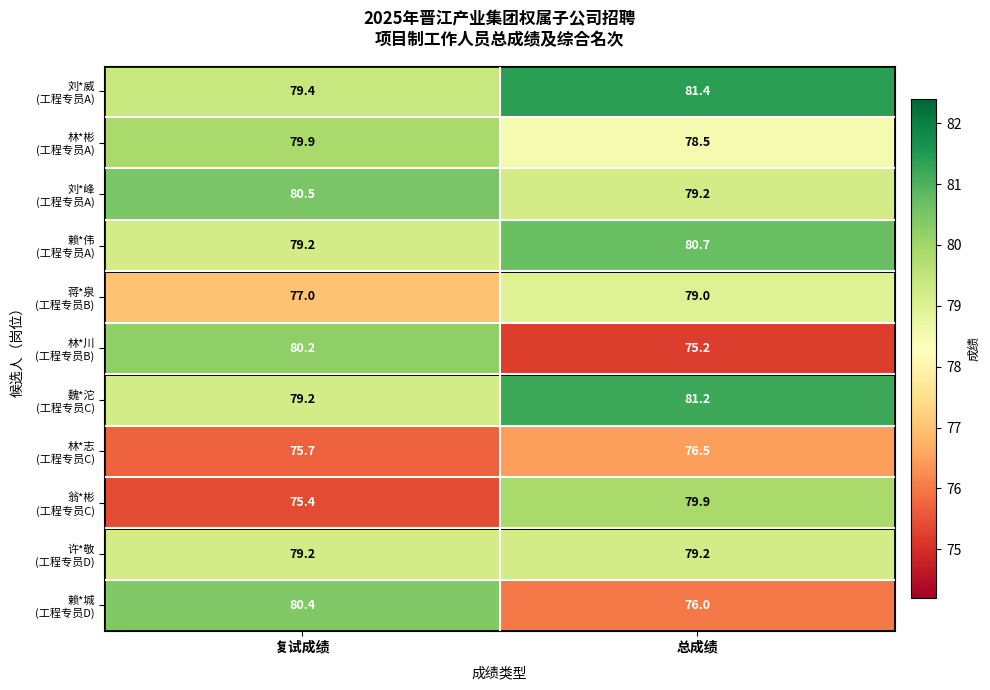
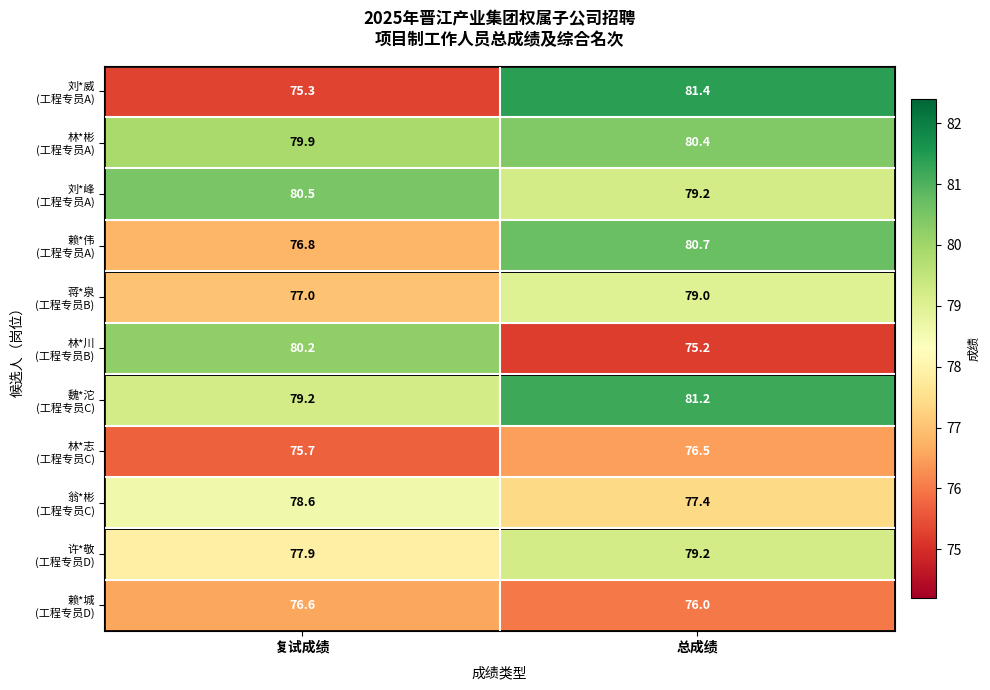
  {
    "刘*威 (工程专员A)": {
-     "复试成绩": 79.4,
+     "复试成绩": 75.3,
      "总成绩": 81.4
    },
    "林*彬 (工程专员A)": {
      "复试成绩": 79.9,
-     "总成绩": 78.5
+     "总成绩": 80.4
    },
    "刘*峰 (工程专员A)": {
      "复试成绩": 80.5,
      "总成绩": 79.2
    },
    "赖*伟 (工程专员A)": {
-     "复试成绩": 79.2,
+     "复试成绩": 76.8,
      "总成绩": 80.7
    },
    "蒋*泉 (工程专员B)": {
      "复试成绩": 77.0,
      "总成绩": 79.0
    },
    "林*川 (工程专员B)": {
      "复试成绩": 80.2,
      "总成绩": 75.2
    },
    "魏*沱 (工程专员C)": {
      "复试成绩": 79.2,
      "总成绩": 81.2
    },
    "林*志 (工程专员C)": {
      "复试成绩": 75.7,
      "总成绩": 76.5
    },
    "翁*彬 (工程专员C)": {
-     "复试成绩": 75.4,
-     "总成绩": 79.9
+     "复试成绩": 78.6,
+     "总成绩": 77.4
    },
    "许*敬 (工程专员D)": {
-     "复试成绩": 79.2,
+     "复试成绩": 77.9,
      "总成绩": 79.2
    },
    "赖*城 (工程专员D)": {
-     "复试成绩": 80.4,
+     "复试成绩": 76.6,
      "总成绩": 76.0
    }
  }
